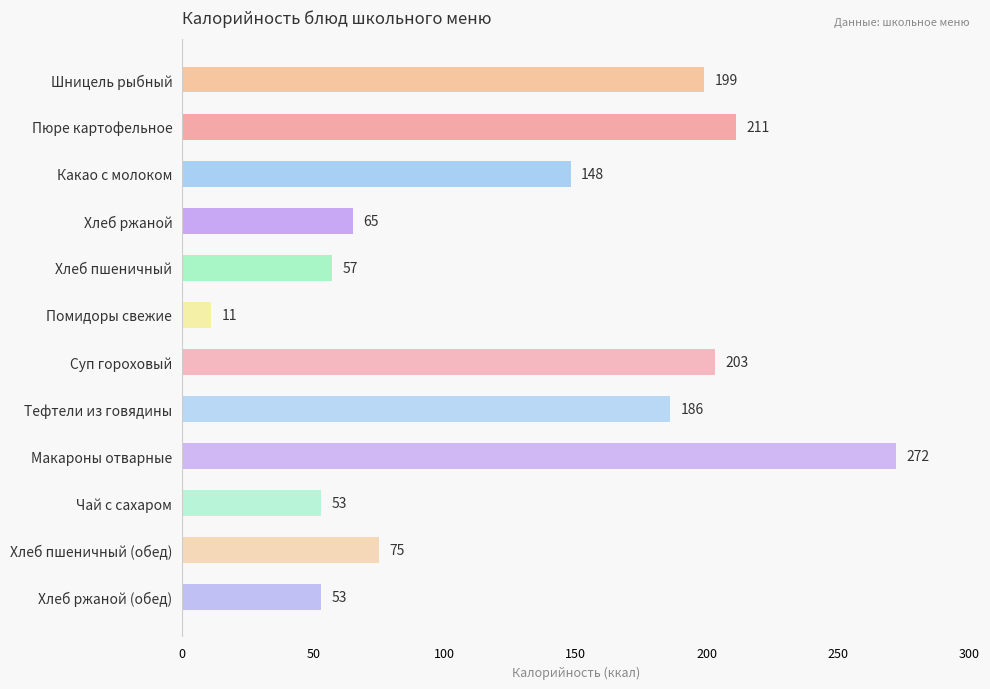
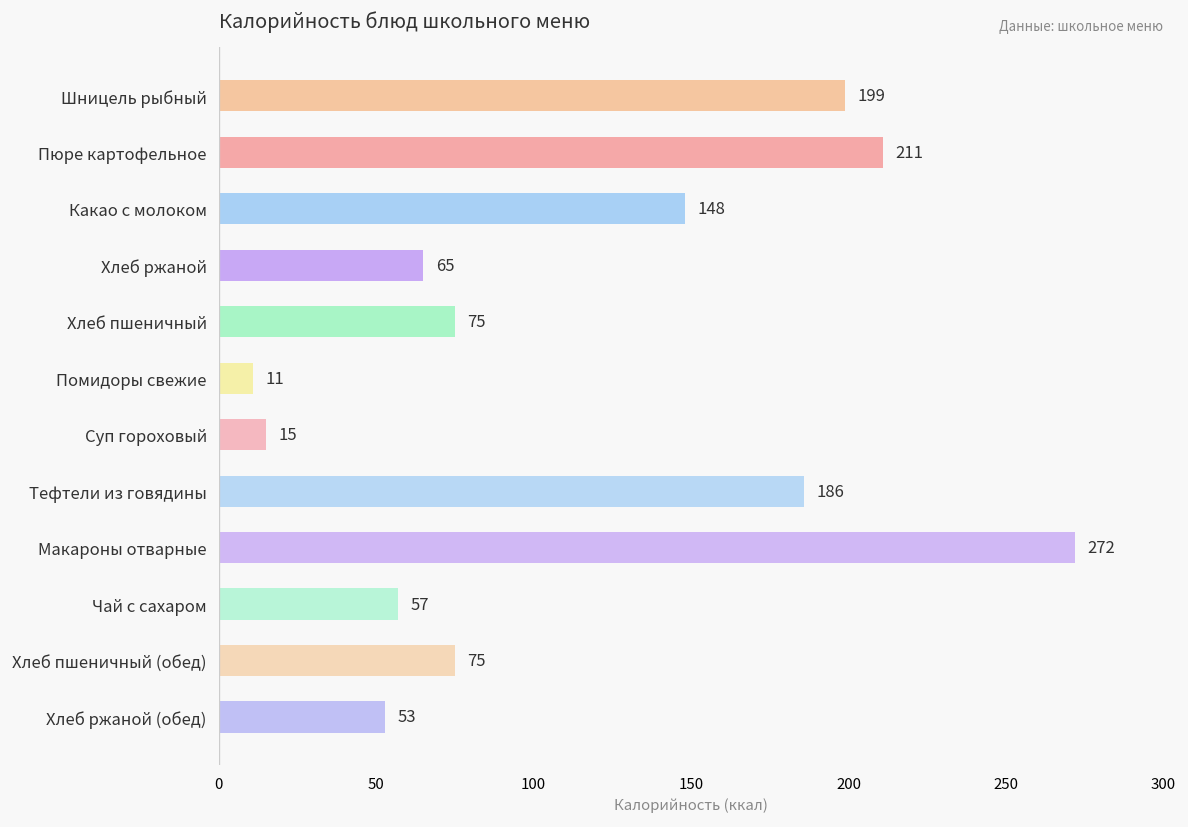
  {
    "Шницель рыбный": 199,
    "Пюре картофельное": 211,
    "Какао с молоком": 148,
    "Хлеб ржаной": 65,
-   "Хлеб пшеничный": 57,
+   "Хлеб пшеничный": 75,
    "Помидоры свежие": 11,
-   "Суп гороховый": 203,
+   "Суп гороховый": 15,
    "Тефтели из говядины": 186,
    "Макароны отварные": 272,
-   "Чай с сахаром": 53,
+   "Чай с сахаром": 57,
    "Хлеб пшеничный (обед)": 75,
    "Хлеб ржаной (обед)": 53
  }
